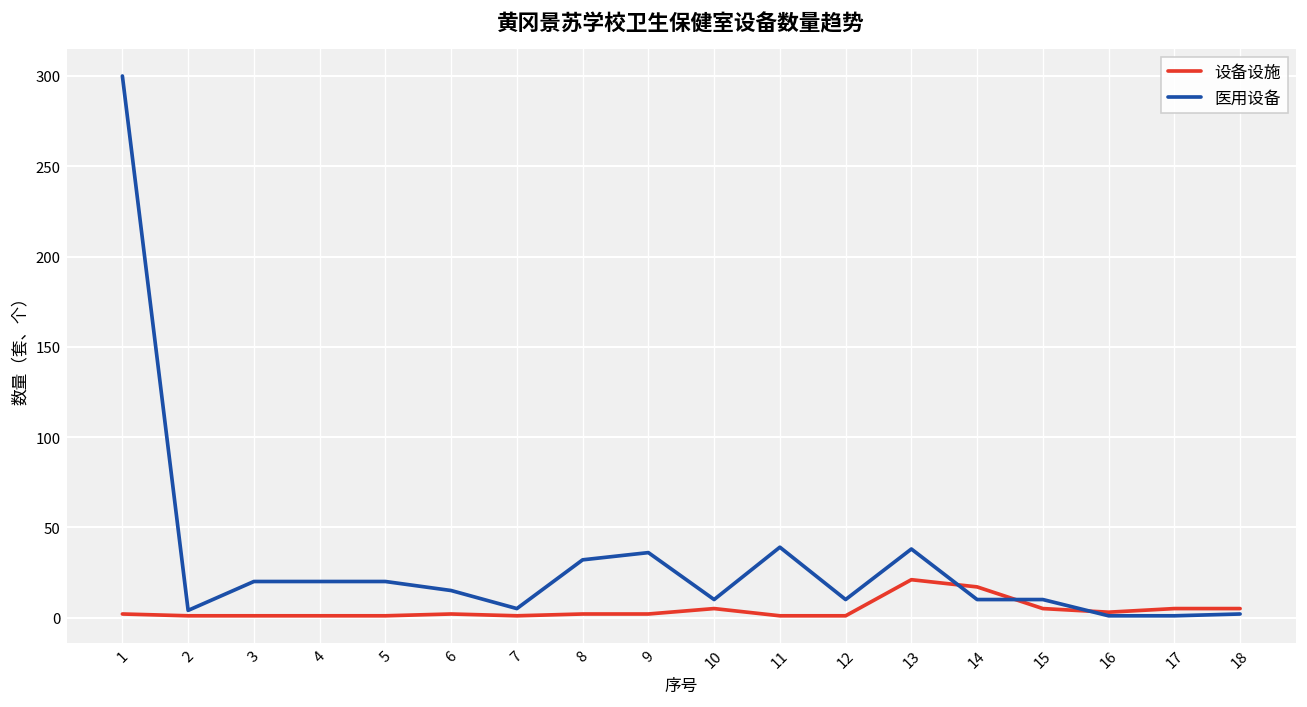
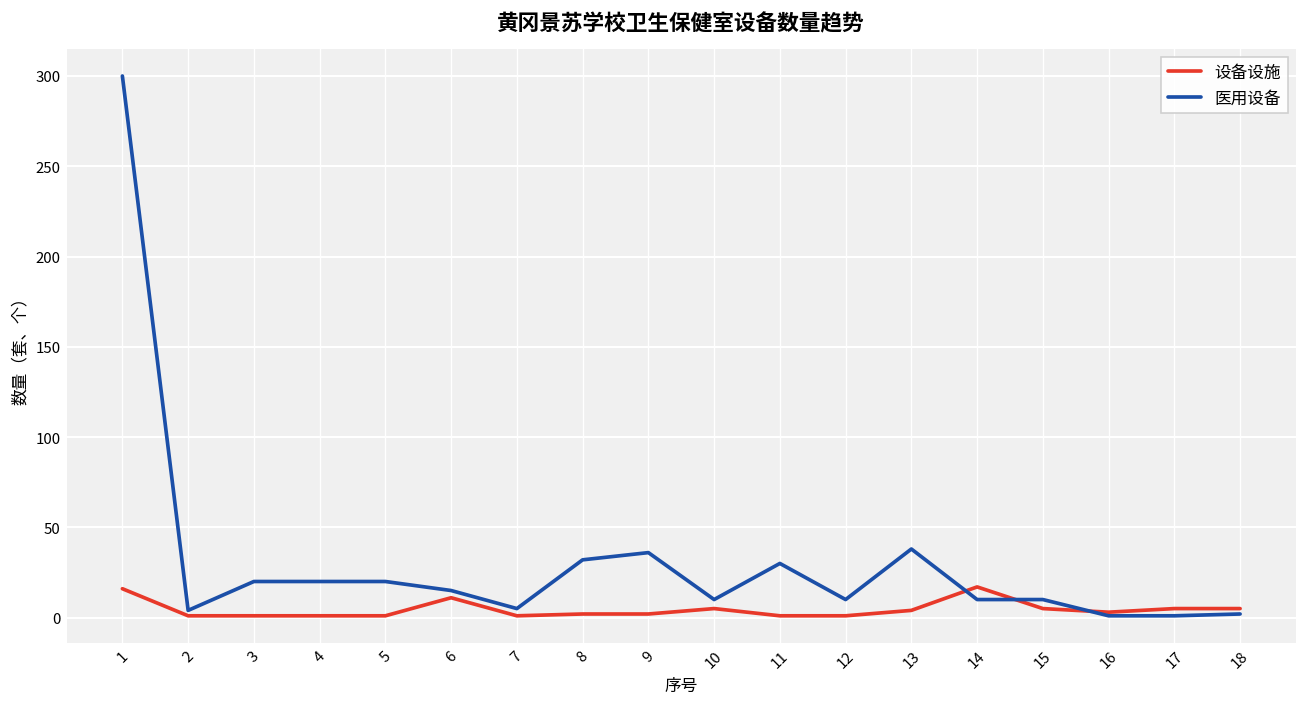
  {
    "设备设施": {
-     "1": 2,
+     "1": 16,
      "2": 1,
      "3": 1,
      "4": 1,
      "5": 1,
-     "6": 2,
+     "6": 11,
      "7": 1,
      "8": 2,
      "9": 2,
      "10": 5,
      "11": 1,
      "12": 1,
-     "13": 21,
+     "13": 4,
      "14": 17,
      "15": 5,
      "16": 3,
      "17": 5,
      "18": 5
    },
    "医用设备": {
      "1": 300,
      "2": 4,
      "3": 20,
      "4": 20,
      "5": 20,
      "6": 15,
      "7": 5,
      "8": 32,
      "9": 36,
      "10": 10,
-     "11": 39,
+     "11": 30,
      "12": 10,
      "13": 38,
      "14": 10,
      "15": 10,
      "16": 1,
      "17": 1,
      "18": 2
    }
  }
